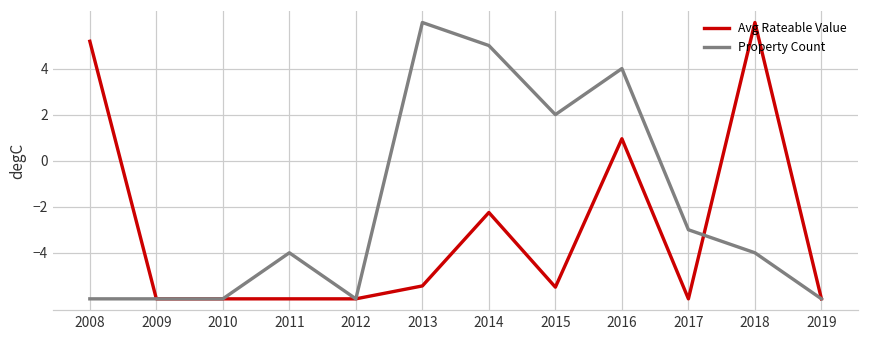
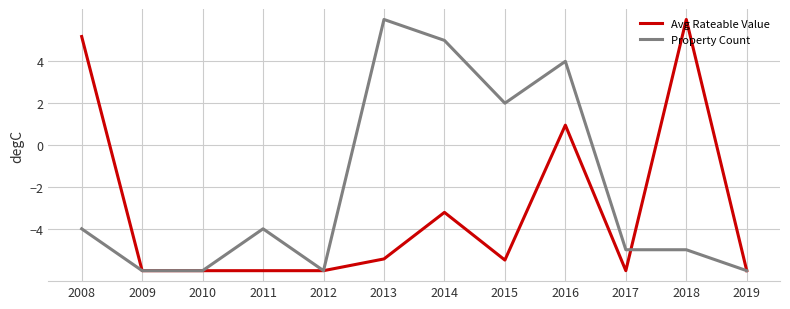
  {
    "Avg Rateable Value": {
      "2008": 5.2,
      "2011": -6.0,
      "2013": -5.4,
-     "2014": -2.3,
+     "2014": -3.2,
      "2015": -5.5,
      "2016": 1.0,
      "2017": -6.0,
      "2018": 6.0
    },
    "Property Count": {
-     "2008": -6.0,
+     "2008": -4.0,
      "2011": -4.0,
      "2013": 6.0,
      "2014": 5.0,
      "2015": 2.0,
      "2016": 4.0,
-     "2017": -3.0,
-     "2018": -4.0
+     "2017": -5.0,
+     "2018": -5.0
    }
  }
